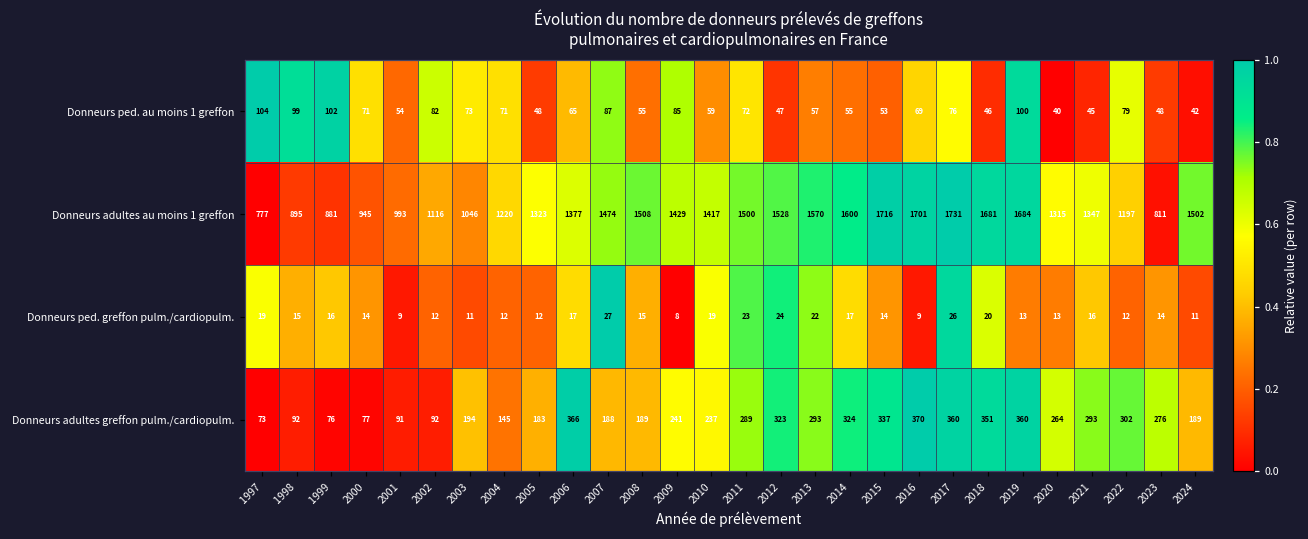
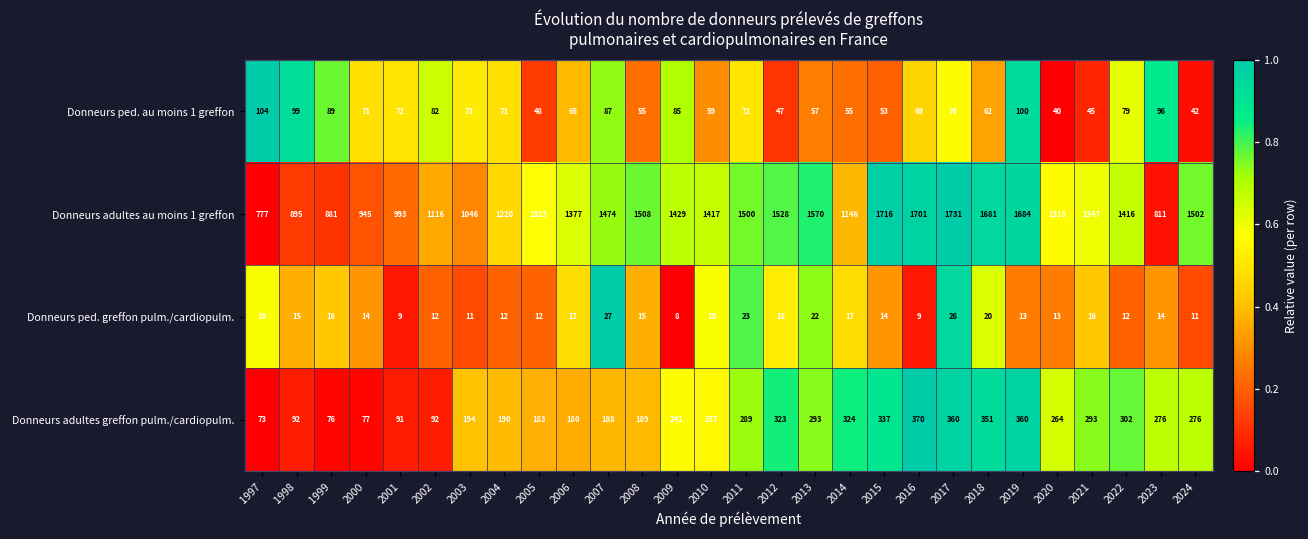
  {
    "Donneurs ped. au moins 1 greffon": {
      "1997": 104,
      "1998": 99,
-     "1999": 102,
+     "1999": 89,
      "2000": 71,
-     "2001": 54,
+     "2001": 72,
      "2002": 82,
      "2003": 73,
      "2004": 71,
      "2005": 48,
      "2006": 65,
      "2007": 87,
      "2008": 55,
      "2009": 85,
      "2010": 59,
      "2011": 72,
      "2012": 47,
      "2013": 57,
      "2014": 55,
      "2015": 53,
      "2016": 69,
      "2017": 76,
-     "2018": 46,
+     "2018": 62,
      "2019": 100,
      "2020": 40,
      "2021": 45,
      "2022": 79,
-     "2023": 48,
+     "2023": 96,
      "2024": 42
    },
    "Donneurs adultes au moins 1 greffon": {
      "1997": 777,
      "1998": 895,
      "1999": 881,
      "2000": 945,
      "2001": 993,
      "2002": 1116,
      "2003": 1046,
      "2004": 1220,
      "2005": 1323,
      "2006": 1377,
      "2007": 1474,
      "2008": 1508,
      "2009": 1429,
      "2010": 1417,
      "2011": 1500,
      "2012": 1528,
      "2013": 1570,
-     "2014": 1600,
+     "2014": 1146,
      "2015": 1716,
      "2016": 1701,
      "2017": 1731,
      "2018": 1681,
      "2019": 1684,
      "2020": 1315,
      "2021": 1347,
-     "2022": 1197,
+     "2022": 1416,
      "2023": 811,
      "2024": 1502
    },
    "Donneurs ped. greffon pulm./cardiopulm.": {
      "1997": 19,
      "1998": 15,
      "1999": 16,
      "2000": 14,
      "2001": 9,
      "2002": 12,
      "2003": 11,
      "2004": 12,
      "2005": 12,
      "2006": 17,
      "2007": 27,
      "2008": 15,
      "2009": 8,
      "2010": 19,
      "2011": 23,
-     "2012": 24,
+     "2012": 18,
      "2013": 22,
      "2014": 17,
      "2015": 14,
      "2016": 9,
      "2017": 26,
      "2018": 20,
      "2019": 13,
      "2020": 13,
      "2021": 16,
      "2022": 12,
      "2023": 14,
      "2024": 11
    },
    "Donneurs adultes greffon pulm./cardiopulm.": {
      "1997": 73,
      "1998": 92,
      "1999": 76,
      "2000": 77,
      "2001": 91,
      "2002": 92,
      "2003": 194,
-     "2004": 145,
+     "2004": 190,
      "2005": 183,
-     "2006": 366,
+     "2006": 180,
      "2007": 188,
      "2008": 189,
      "2009": 241,
      "2010": 237,
      "2011": 289,
      "2012": 323,
      "2013": 293,
      "2014": 324,
      "2015": 337,
      "2016": 370,
      "2017": 360,
      "2018": 351,
      "2019": 360,
      "2020": 264,
      "2021": 293,
      "2022": 302,
      "2023": 276,
-     "2024": 189
+     "2024": 276
    }
  }
